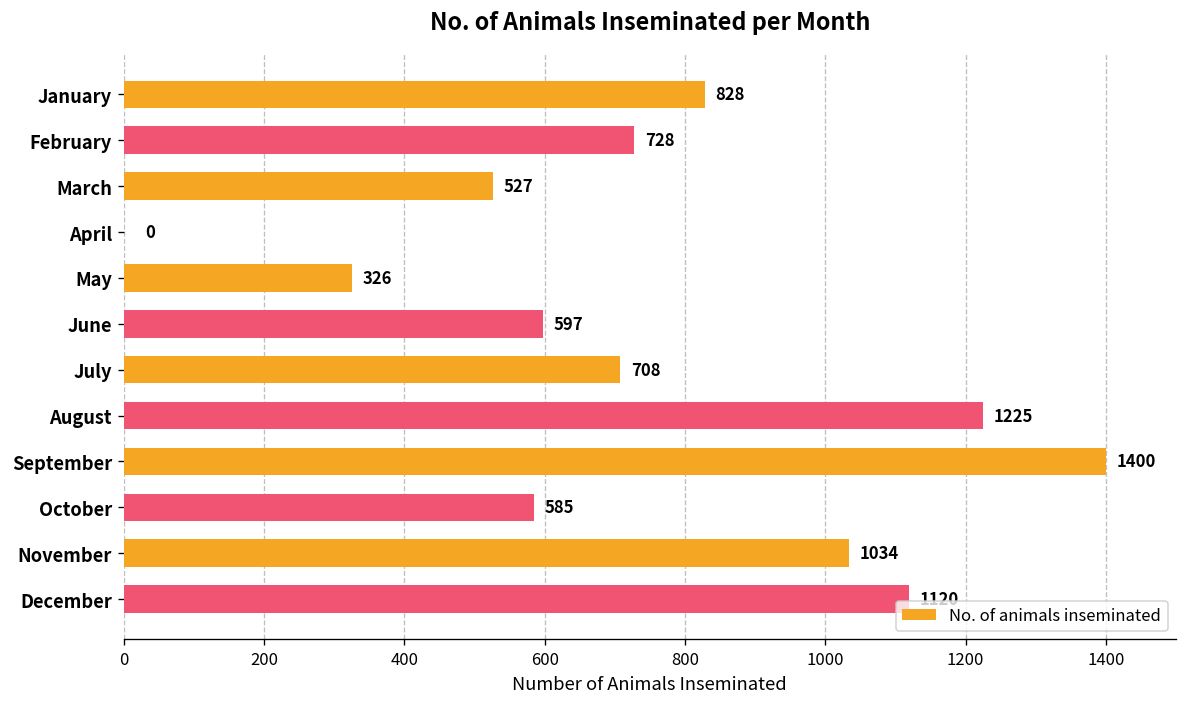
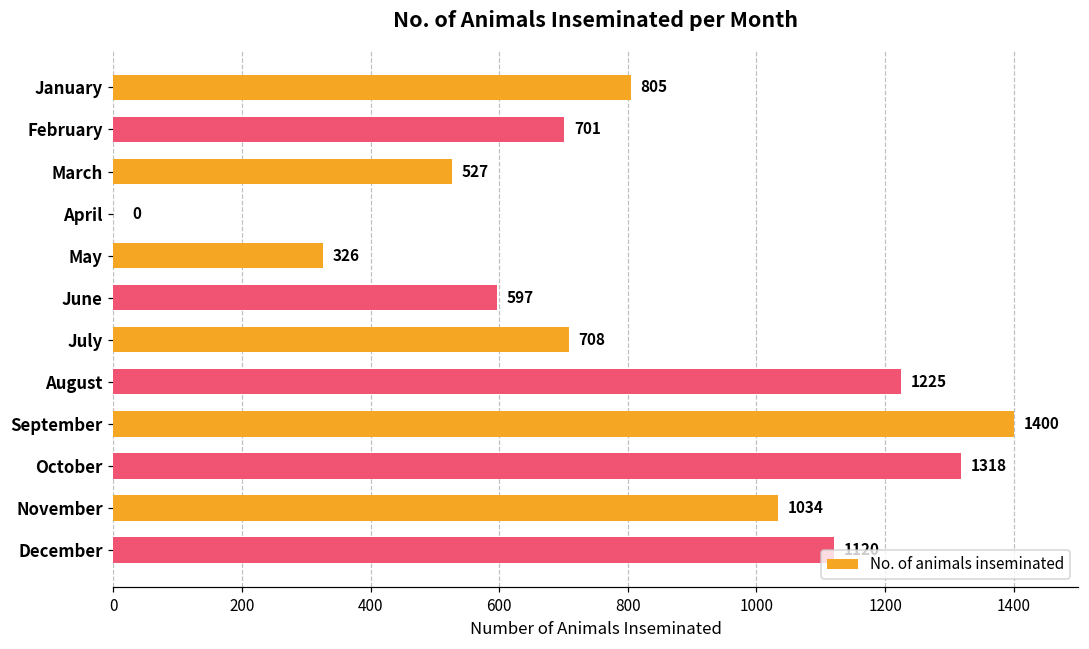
  {
-   "January": 828,
-   "February": 728,
+   "January": 805,
+   "February": 701,
    "March": 527,
    "April": 0,
    "May": 326,
    "June": 597,
    "July": 708,
    "August": 1225,
    "September": 1400,
-   "October": 585,
+   "October": 1318,
    "November": 1034
  }
